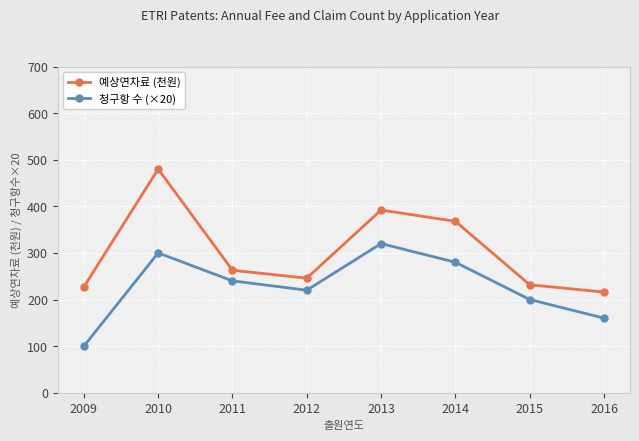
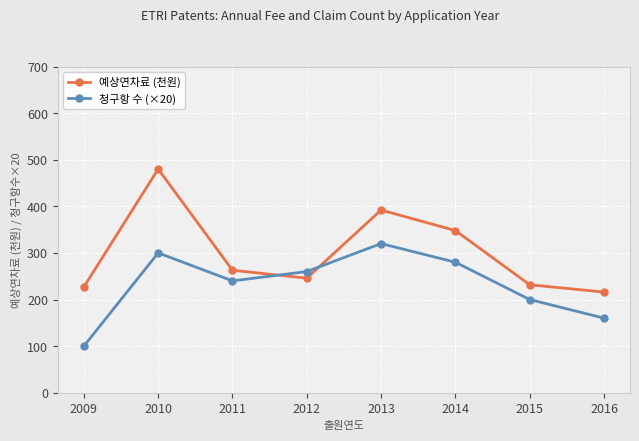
  {
    "예상연차료 (천원)": {
      "2009": 230,
      "2010": 480,
      "2011": 260,
      "2012": 250,
      "2013": 390,
-     "2014": 370,
+     "2014": 350,
      "2015": 230,
      "2016": 220
    },
    "청구항 수 (×20)": {
      "2009": 100,
      "2010": 300,
      "2011": 240,
-     "2012": 220,
+     "2012": 260,
      "2013": 320,
      "2014": 280,
      "2015": 200,
      "2016": 160
    }
  }
